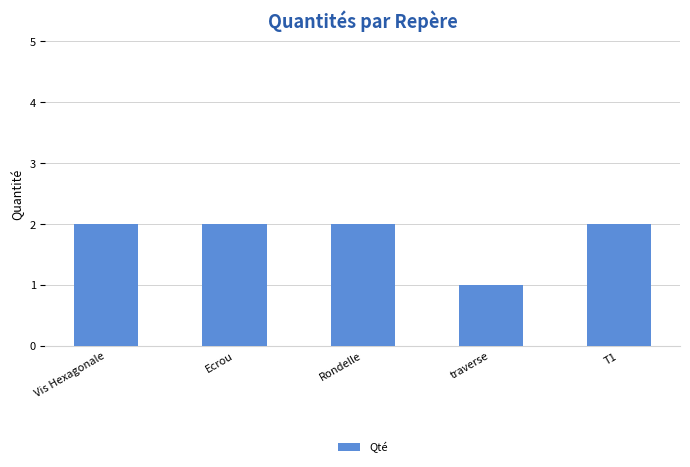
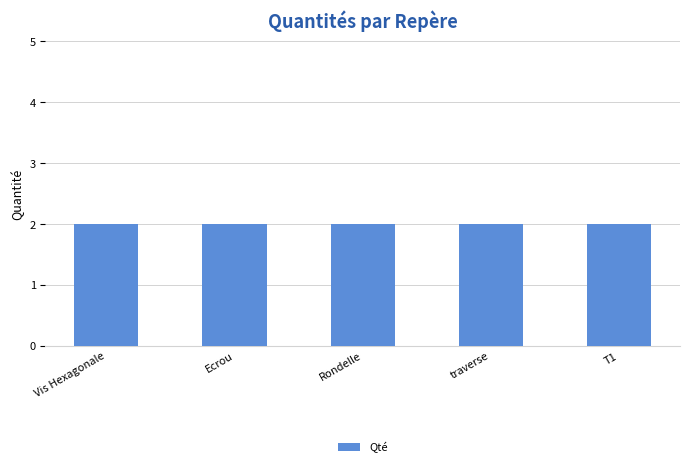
  {
    "Vis Hexagonale": 2,
    "Ecrou": 2,
    "Rondelle": 2,
-   "traverse": 1,
+   "traverse": 2,
    "T1": 2
  }
